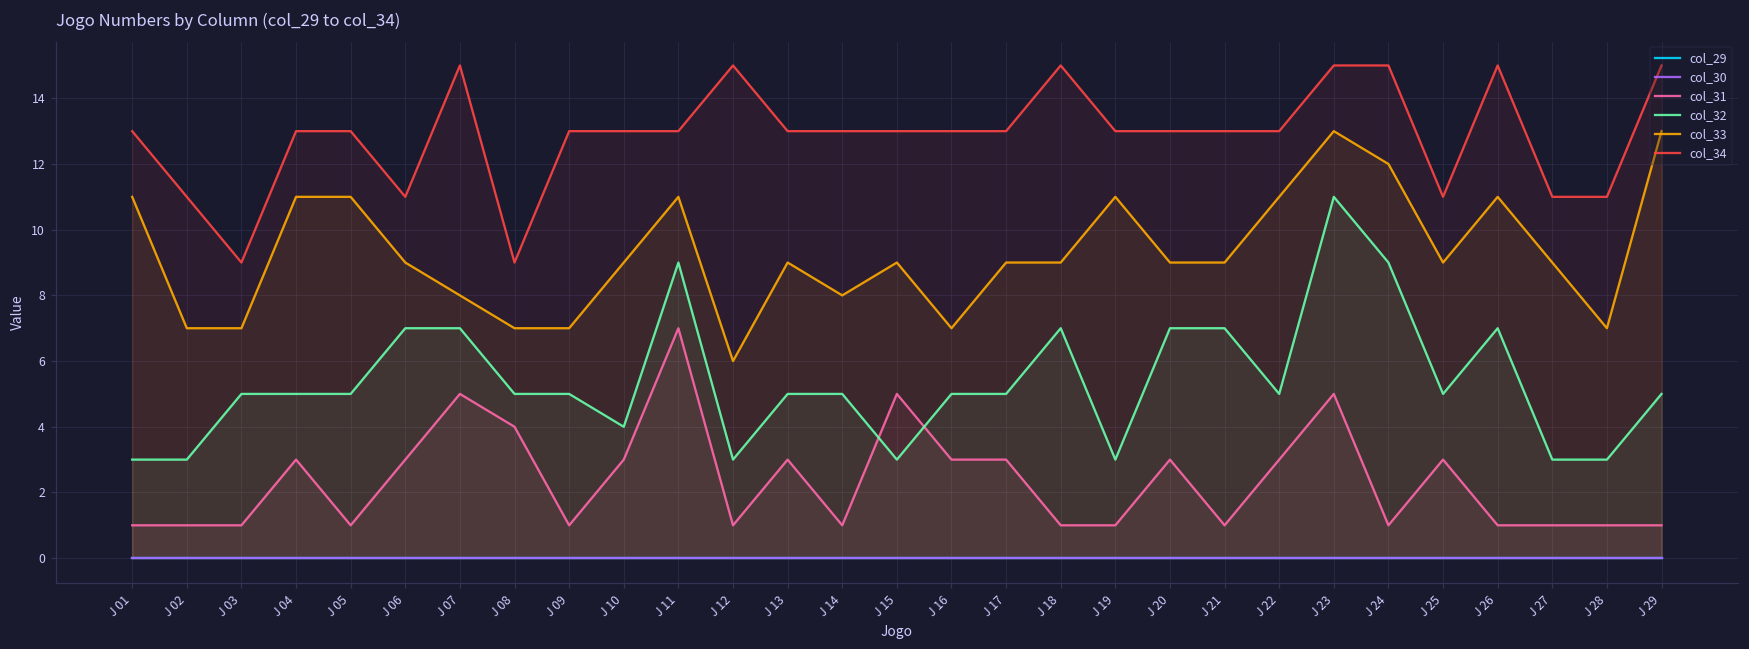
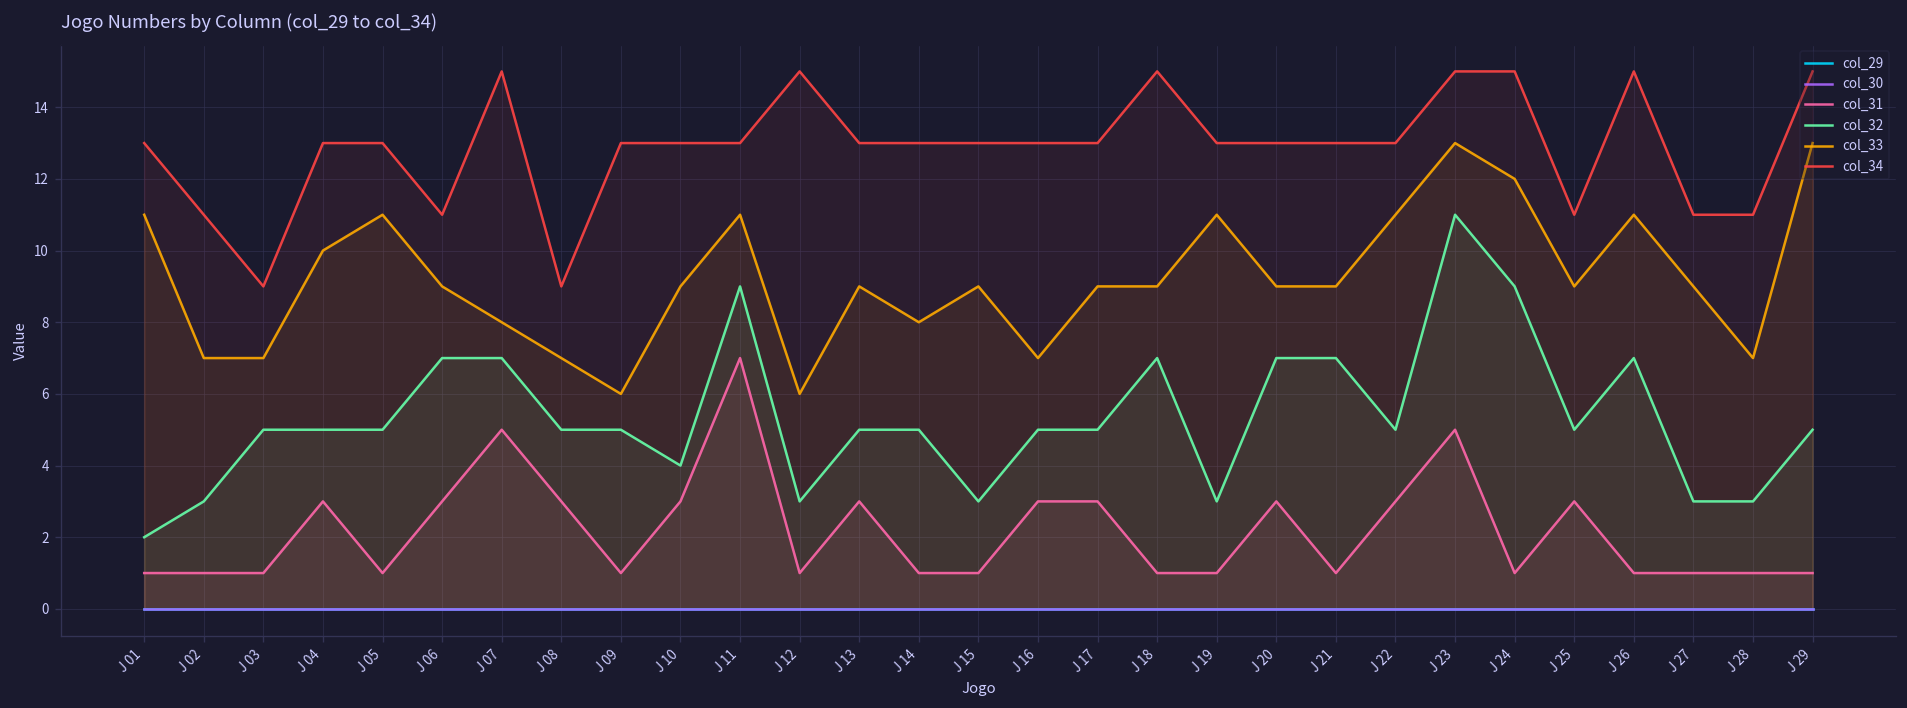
  {
    "col_30": {
      "J 01": 0,
      "J 02": 0,
      "J 03": 0,
      "J 04": 0,
      "J 05": 0,
      "J 06": 0,
      "J 07": 0,
      "J 08": 0,
      "J 09": 0,
      "J 10": 0,
      "J 11": 0,
      "J 12": 0,
      "J 13": 0,
      "J 14": 0,
      "J 15": 0,
      "J 16": 0,
      "J 17": 0,
      "J 18": 0,
      "J 19": 0,
      "J 20": 0,
      "J 21": 0,
      "J 22": 0,
      "J 23": 0,
      "J 24": 0,
      "J 25": 0,
      "J 26": 0,
      "J 27": 0,
      "J 28": 0,
      "J 29": 0
    },
    "col_31": {
      "J 01": 1,
      "J 02": 1,
      "J 03": 1,
      "J 04": 3,
      "J 05": 1,
      "J 06": 3,
      "J 07": 5,
-     "J 08": 4,
+     "J 08": 3,
      "J 09": 1,
      "J 10": 3,
      "J 11": 7,
      "J 12": 1,
      "J 13": 3,
      "J 14": 1,
-     "J 15": 5,
+     "J 15": 1,
      "J 16": 3,
      "J 17": 3,
      "J 18": 1,
      "J 19": 1,
      "J 20": 3,
      "J 21": 1,
      "J 22": 3,
      "J 23": 5,
      "J 24": 1,
      "J 25": 3,
      "J 26": 1,
      "J 27": 1,
      "J 28": 1,
      "J 29": 1
    },
    "col_32": {
-     "J 01": 3,
+     "J 01": 2,
      "J 02": 3,
      "J 03": 5,
      "J 04": 5,
      "J 05": 5,
      "J 06": 7,
      "J 07": 7,
      "J 08": 5,
      "J 09": 5,
      "J 10": 4,
      "J 11": 9,
      "J 12": 3,
      "J 13": 5,
      "J 14": 5,
      "J 15": 3,
      "J 16": 5,
      "J 17": 5,
      "J 18": 7,
      "J 19": 3,
      "J 20": 7,
      "J 21": 7,
      "J 22": 5,
      "J 23": 11,
      "J 24": 9,
      "J 25": 5,
      "J 26": 7,
      "J 27": 3,
      "J 28": 3,
      "J 29": 5
    },
    "col_33": {
      "J 01": 11,
      "J 02": 7,
      "J 03": 7,
-     "J 04": 11,
+     "J 04": 10,
      "J 05": 11,
      "J 06": 9,
      "J 07": 8,
      "J 08": 7,
-     "J 09": 7,
+     "J 09": 6,
      "J 10": 9,
      "J 11": 11,
      "J 12": 6,
      "J 13": 9,
      "J 14": 8,
      "J 15": 9,
      "J 16": 7,
      "J 17": 9,
      "J 18": 9,
      "J 19": 11,
      "J 20": 9,
      "J 21": 9,
      "J 22": 11,
      "J 23": 13,
      "J 24": 12,
      "J 25": 9,
      "J 26": 11,
      "J 27": 9,
      "J 28": 7
    },
    "col_34": {
      "J 01": 13,
      "J 02": 11,
      "J 03": 9,
      "J 04": 13,
      "J 05": 13,
      "J 06": 11,
      "J 07": 15,
      "J 08": 9,
      "J 09": 13,
      "J 10": 13,
      "J 11": 13,
      "J 12": 15,
      "J 13": 13,
      "J 14": 13,
      "J 15": 13,
      "J 16": 13,
      "J 17": 13,
      "J 18": 15,
      "J 19": 13,
      "J 20": 13,
      "J 21": 13,
      "J 22": 13,
      "J 23": 15,
      "J 24": 15,
      "J 25": 11,
      "J 26": 15,
      "J 27": 11,
      "J 28": 11
    }
  }
